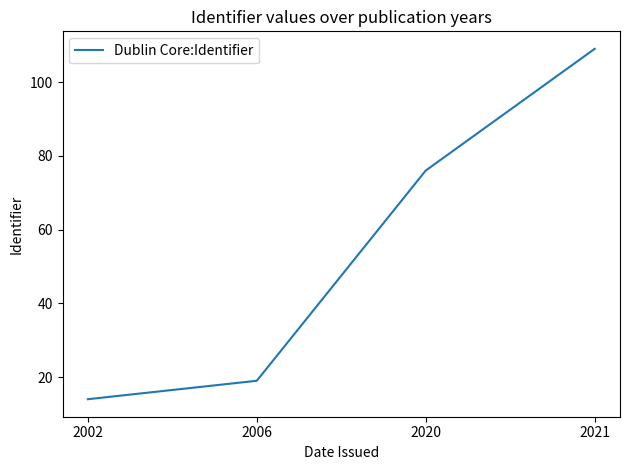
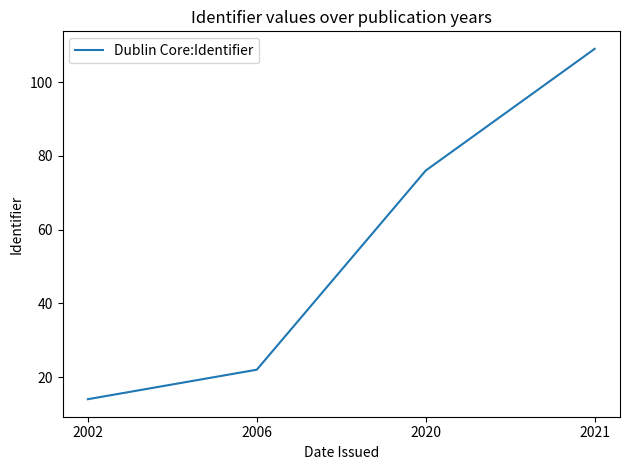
  {
    "2002": 14,
-   "2006": 19,
+   "2006": 22,
    "2020": 76,
    "2021": 109
  }
